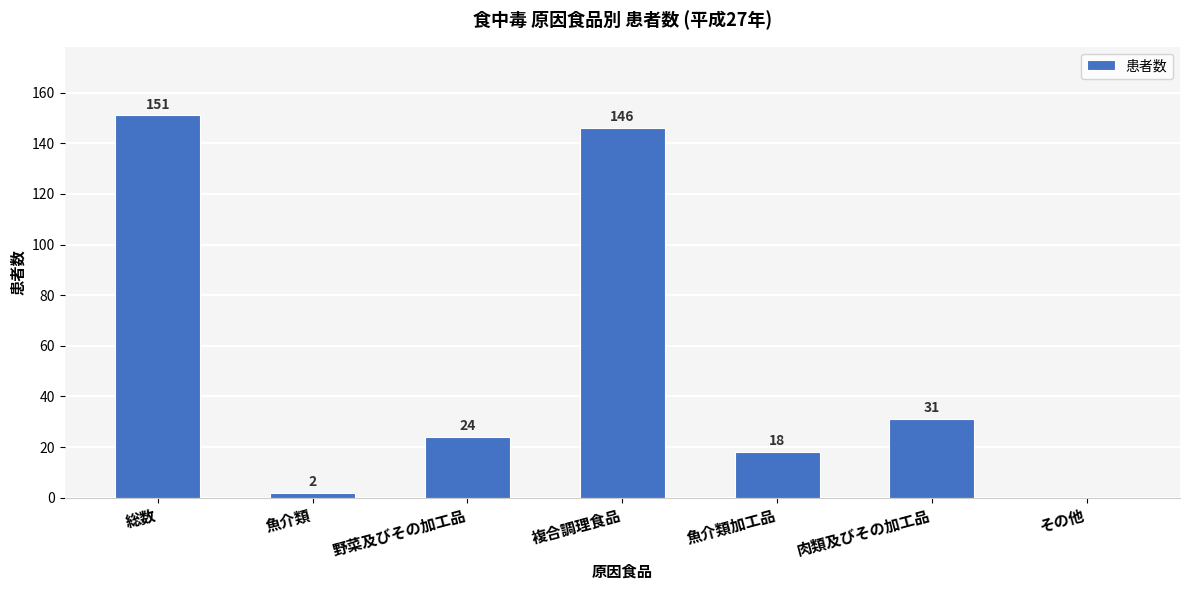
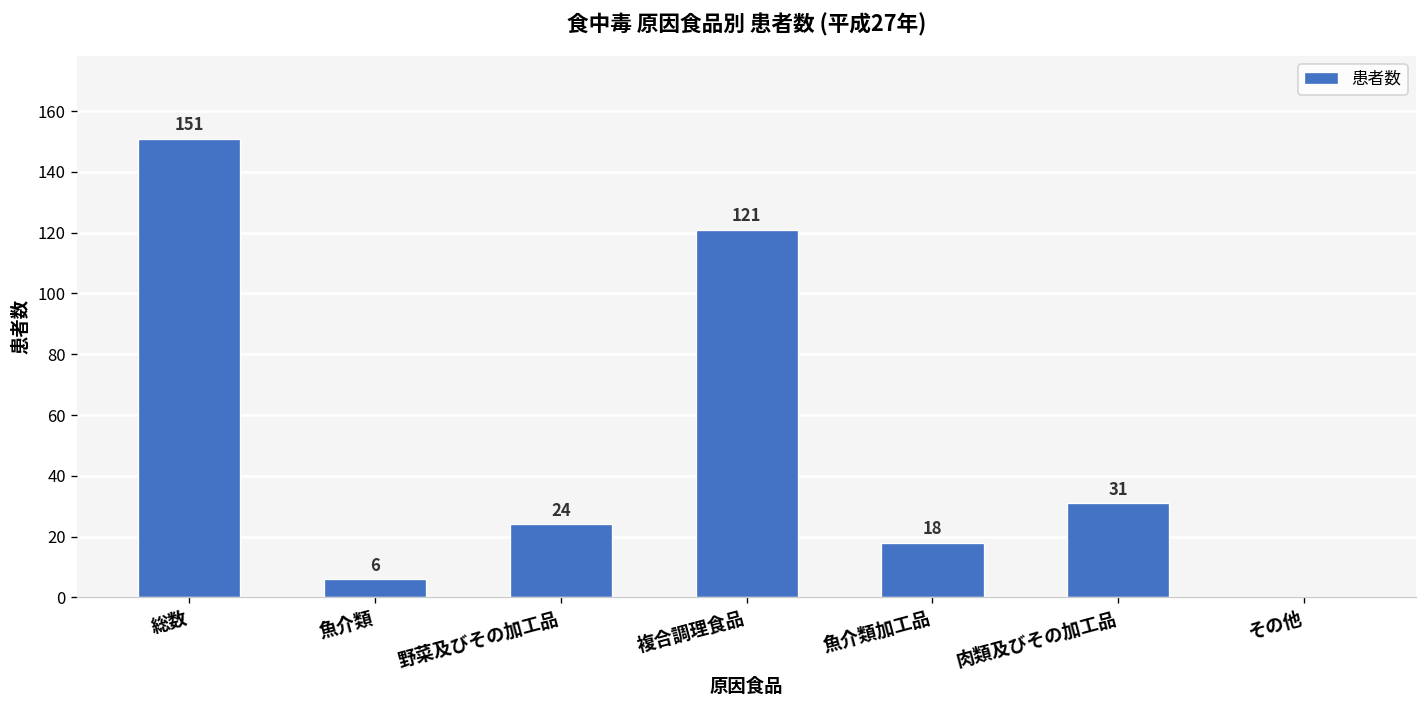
  {
    "総数": 151,
-   "魚介類": 2,
+   "魚介類": 6,
    "野菜及びその加工品": 24,
-   "複合調理食品": 146,
+   "複合調理食品": 121,
    "魚介類加工品": 18,
    "肉類及びその加工品": 31
  }
